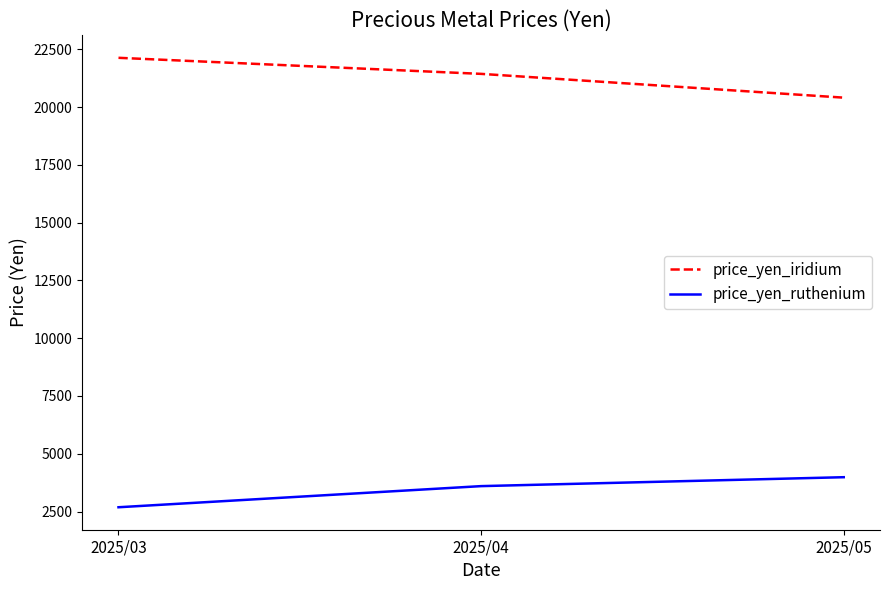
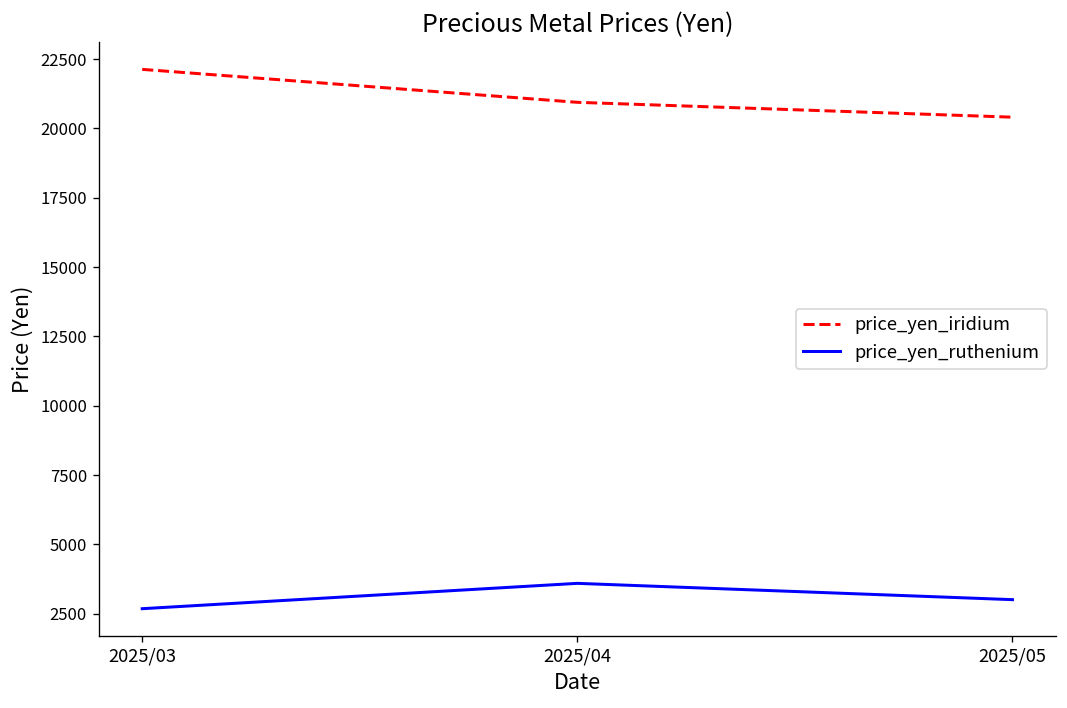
  {
    "price_yen_iridium": {
      "2025/03": 22100,
-     "2025/04": 21400,
+     "2025/04": 20900,
      "2025/05": 20400
    },
    "price_yen_ruthenium": {
      "2025/03": 2700,
      "2025/04": 3600,
-     "2025/05": 4000
+     "2025/05": 3000
    }
  }
